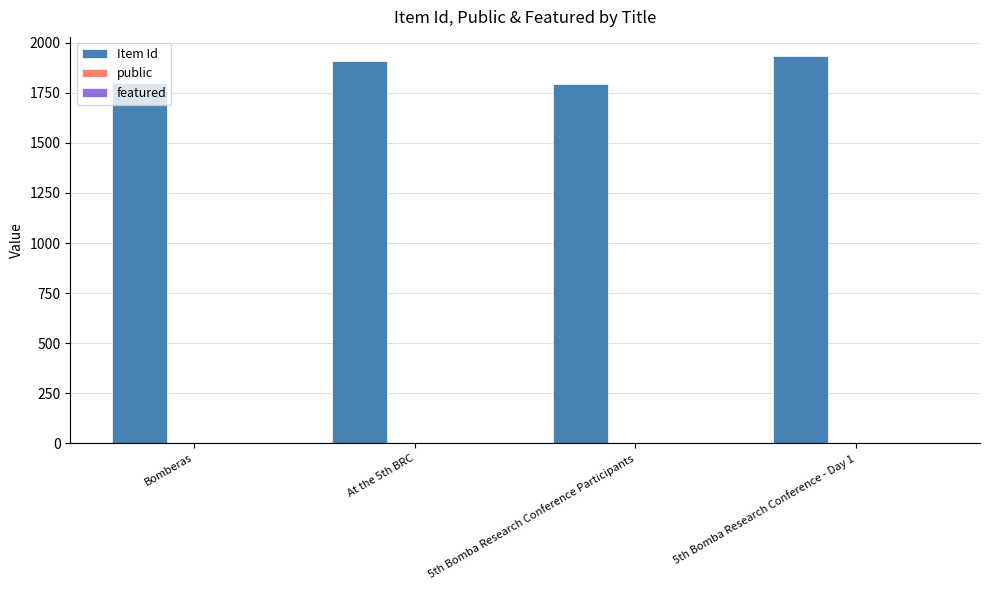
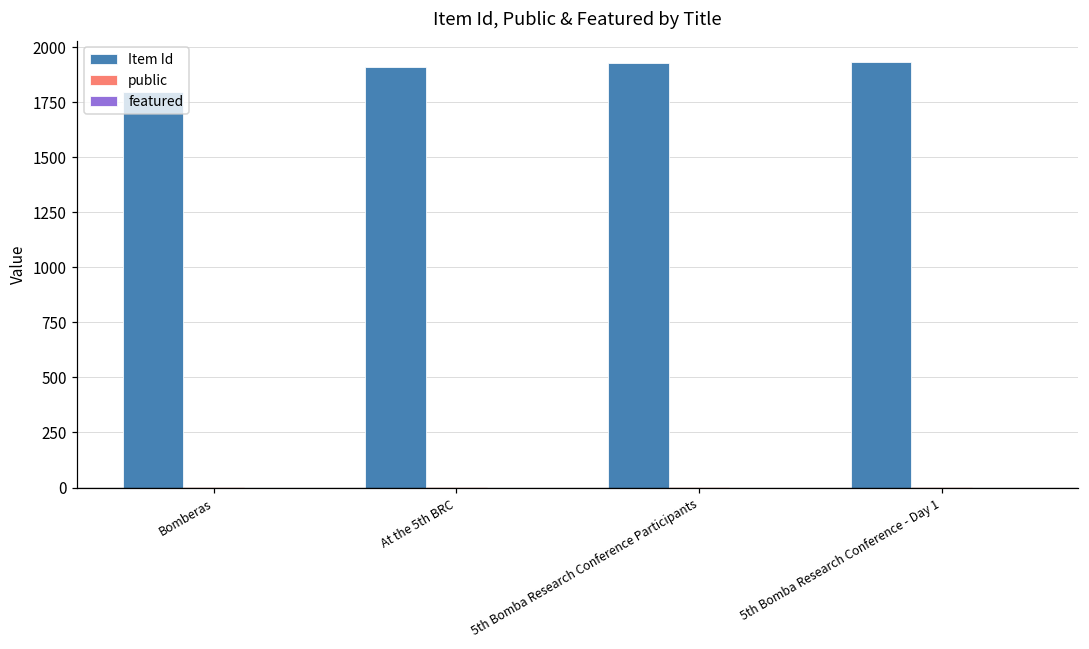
  {
    "Item Id": {
      "At the 5th BRC": 1910,
-     "5th Bomba Research Conference Participants": 1790,
+     "5th Bomba Research Conference Participants": 1930,
      "5th Bomba Research Conference - Day 1": 1930
    },
    "featured": {
      "Bomberas": 0,
      "At the 5th BRC": 0,
      "5th Bomba Research Conference Participants": 0,
      "5th Bomba Research Conference - Day 1": 0
    }
  }
